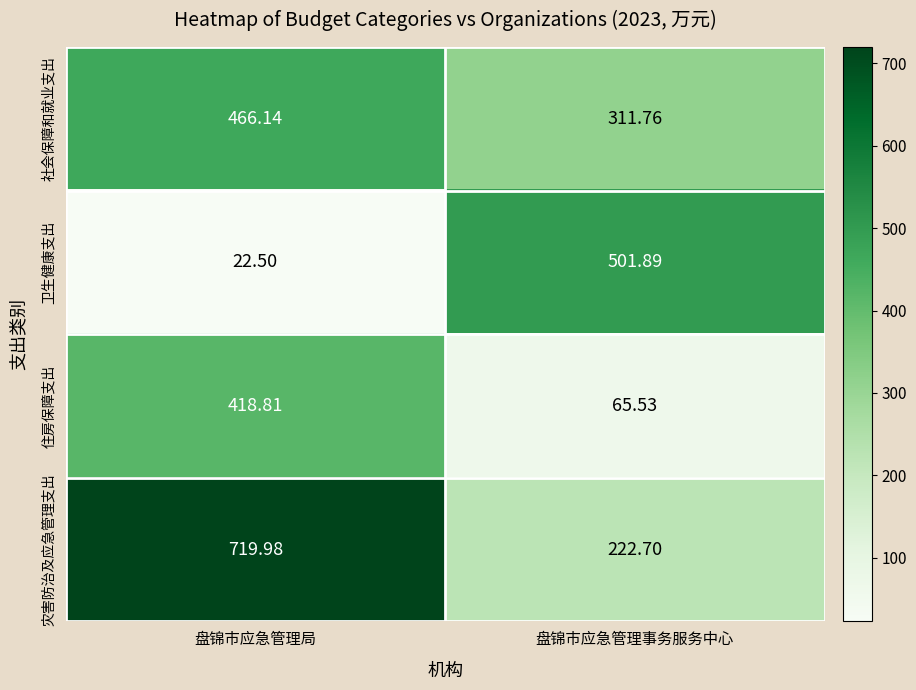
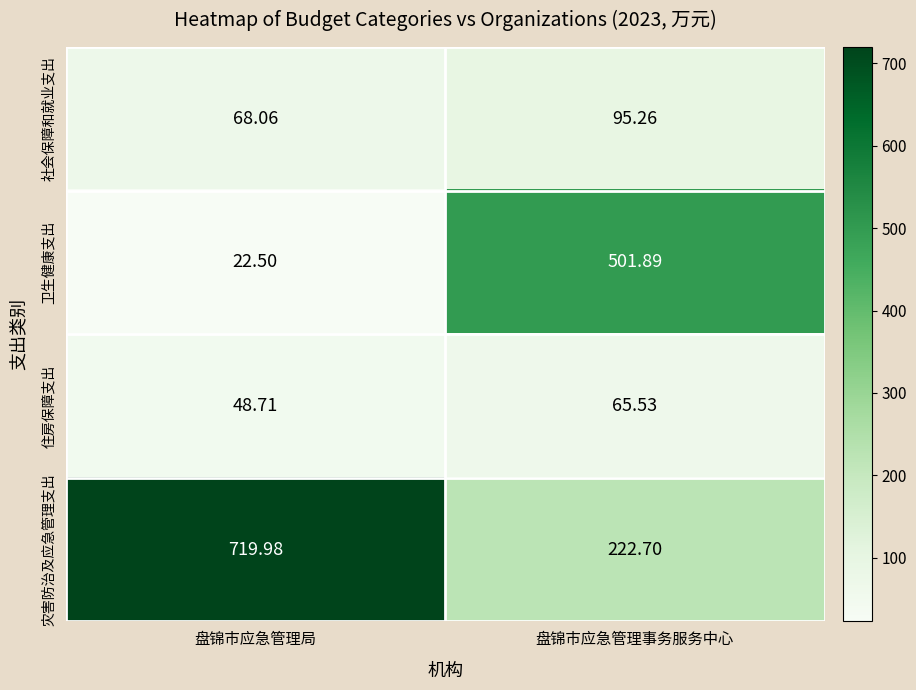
  {
    "社会保障和就业支出": {
-     "盘锦市应急管理局": 466.14,
-     "盘锦市应急管理事务服务中心": 311.76
+     "盘锦市应急管理局": 68.06,
+     "盘锦市应急管理事务服务中心": 95.26
    },
    "卫生健康支出": {
      "盘锦市应急管理局": 22.50,
      "盘锦市应急管理事务服务中心": 501.89
    },
    "住房保障支出": {
-     "盘锦市应急管理局": 418.81,
+     "盘锦市应急管理局": 48.71,
      "盘锦市应急管理事务服务中心": 65.53
    },
    "灾害防治及应急管理支出": {
      "盘锦市应急管理局": 719.98,
      "盘锦市应急管理事务服务中心": 222.70
    }
  }
